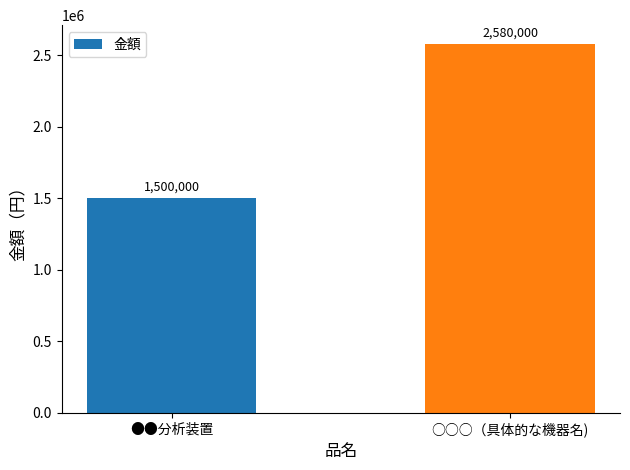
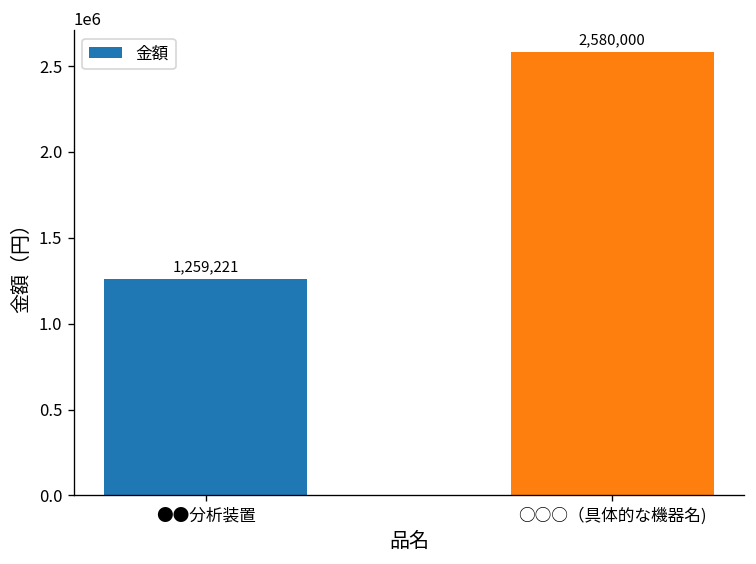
  {
-   "●●分析装置": "1,500,000",
+   "●●分析装置": "1,259,221",
    "○○○（具体的な機器名)": "2,580,000"
  }
